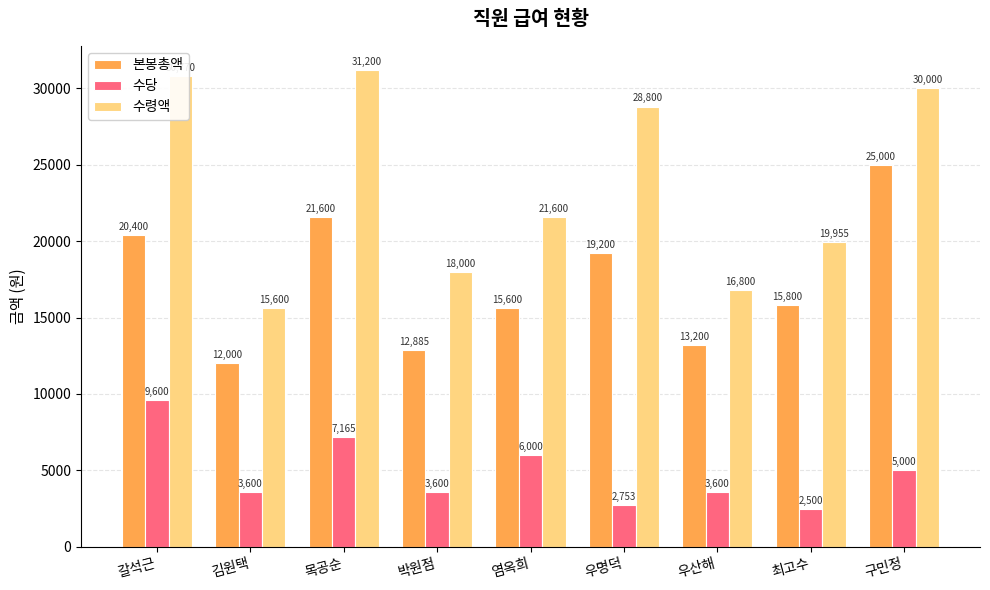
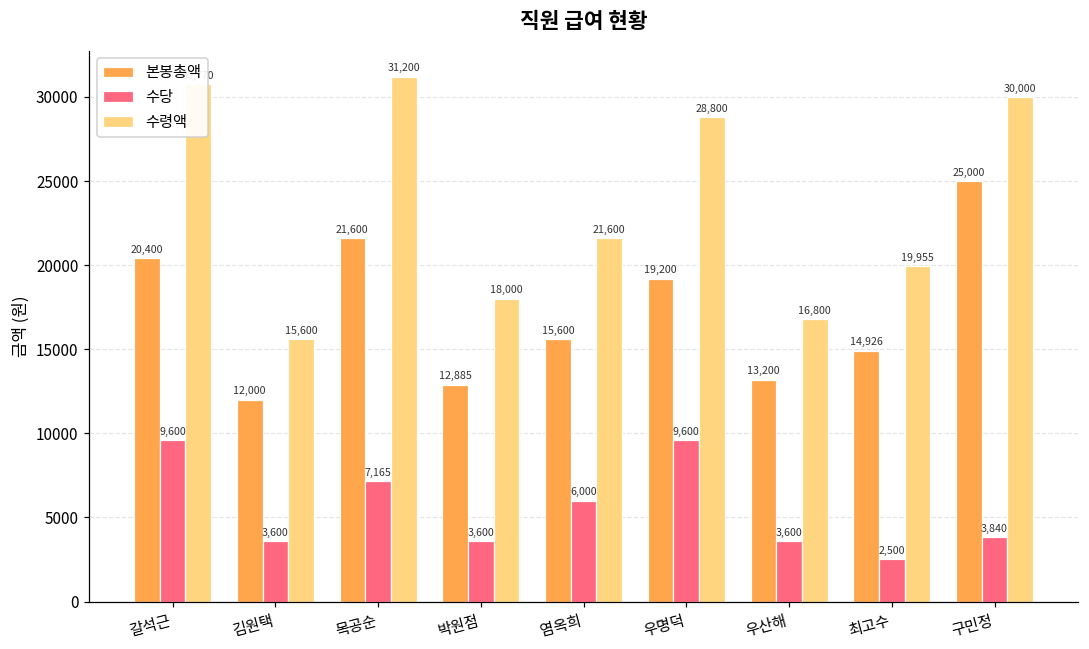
  {
    "본봉총액": {
      "갈석근": "20,400",
      "김원택": "12,000",
      "목공순": "21,600",
      "박원점": "12,885",
      "염옥희": "15,600",
      "우명덕": "19,200",
      "우산해": "13,200",
-     "최고수": "15,800",
+     "최고수": "14,926",
      "구민정": "25,000"
    },
    "수당": {
      "갈석근": "9,600",
      "김원택": "3,600",
      "목공순": "7,165",
      "박원점": "3,600",
      "염옥희": "6,000",
-     "우명덕": "2,753",
+     "우명덕": "9,600",
      "우산해": "3,600",
      "최고수": "2,500",
-     "구민정": "5,000"
+     "구민정": "3,840"
    },
    "수령액": {
      "김원택": "15,600",
      "목공순": "31,200",
      "박원점": "18,000",
      "염옥희": "21,600",
      "우명덕": "28,800",
      "우산해": "16,800",
      "최고수": "19,955",
      "구민정": "30,000"
    }
  }
